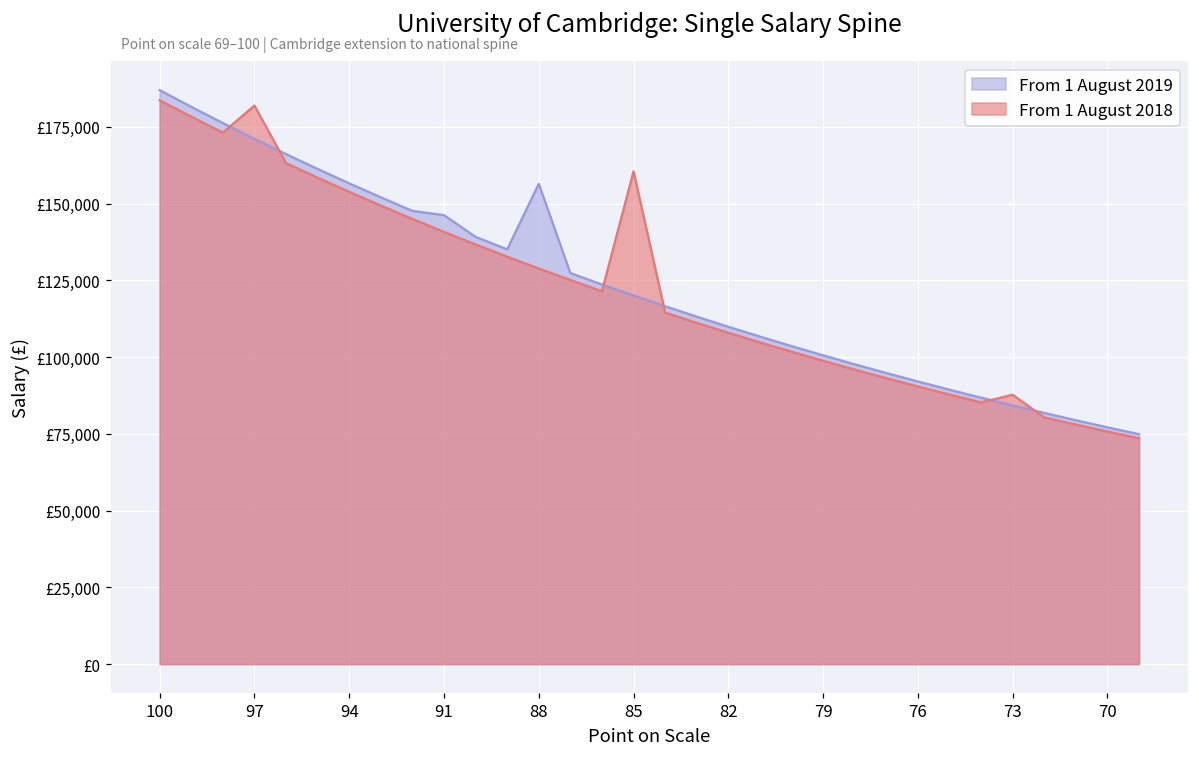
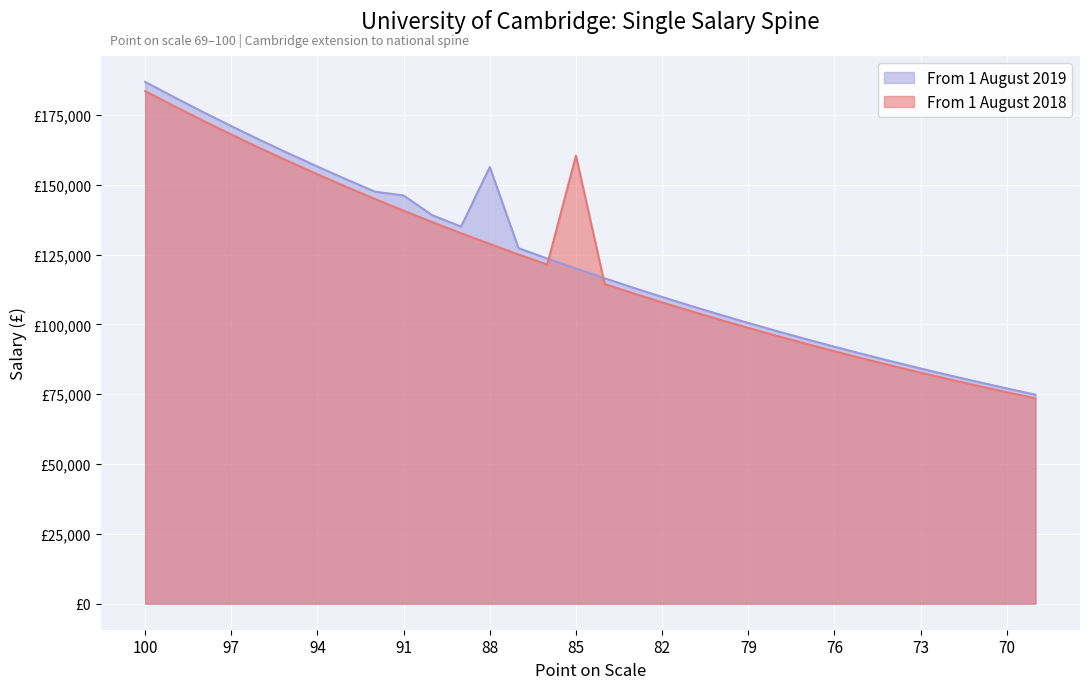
  {
    "From 1 August 2019": {
      "100": "£187,000",
      "97": "£171,000",
      "94": "£157,000",
      "91": "£146,000",
      "88": "£156,000",
      "85": "£120,000",
      "82": "£110,000",
      "79": "£101,000",
      "76": "£92,000",
      "73": "£84,000",
      "70": "£77,000"
    },
    "From 1 August 2018": {
      "100": "£184,000",
-     "97": "£182,000",
+     "97": "£168,000",
      "94": "£154,000",
      "91": "£141,000",
      "88": "£129,000",
      "85": "£160,000",
      "82": "£108,000",
      "79": "£99,000",
      "76": "£90,000",
-     "73": "£88,000",
+     "73": "£83,000",
      "70": "£76,000"
    }
  }
